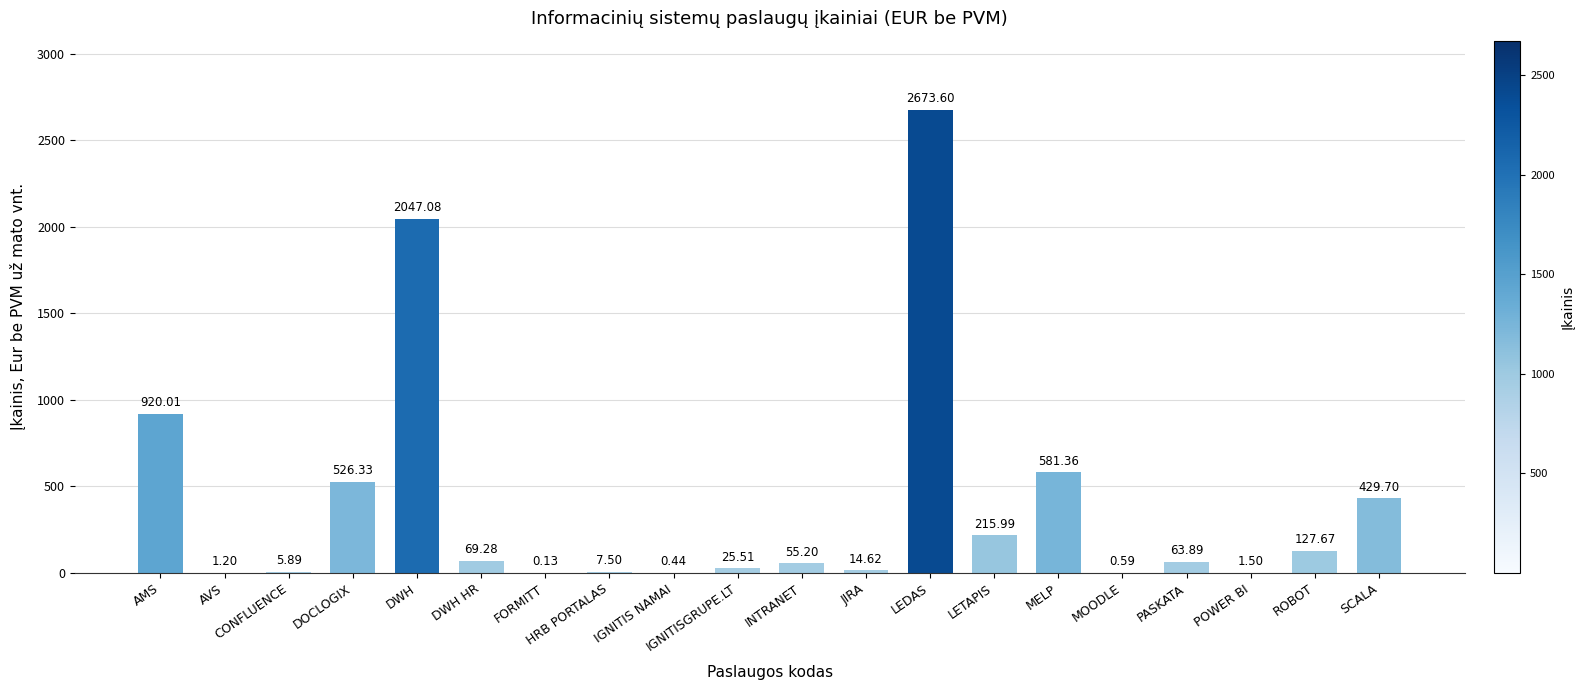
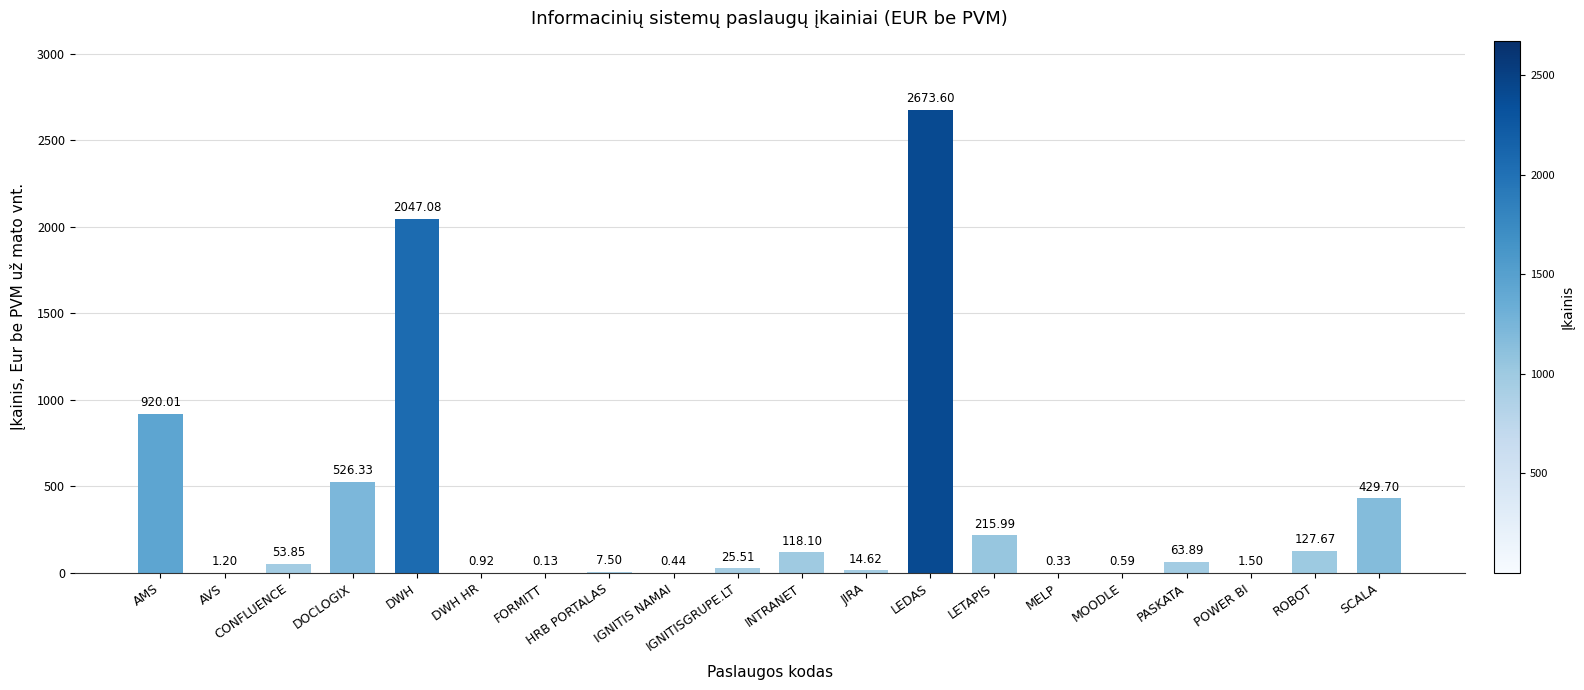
  {
    "AMS": 920.01,
    "AVS": 1.20,
-   "CONFLUENCE": 5.89,
+   "CONFLUENCE": 53.85,
    "DOCLOGIX": 526.33,
    "DWH": 2047.08,
-   "DWH HR": 69.28,
+   "DWH HR": 0.92,
    "FORMITT": 0.13,
    "HRB PORTALAS": 7.50,
    "IGNITIS NAMAI": 0.44,
    "IGNITISGRUPE.LT": 25.51,
-   "INTRANET": 55.20,
+   "INTRANET": 118.10,
    "JIRA": 14.62,
    "LEDAS": 2673.60,
    "LETAPIS": 215.99,
-   "MELP": 581.36,
+   "MELP": 0.33,
    "MOODLE": 0.59,
    "PASKATA": 63.89,
    "POWER BI": 1.50,
    "ROBOT": 127.67,
    "SCALA": 429.70
  }
